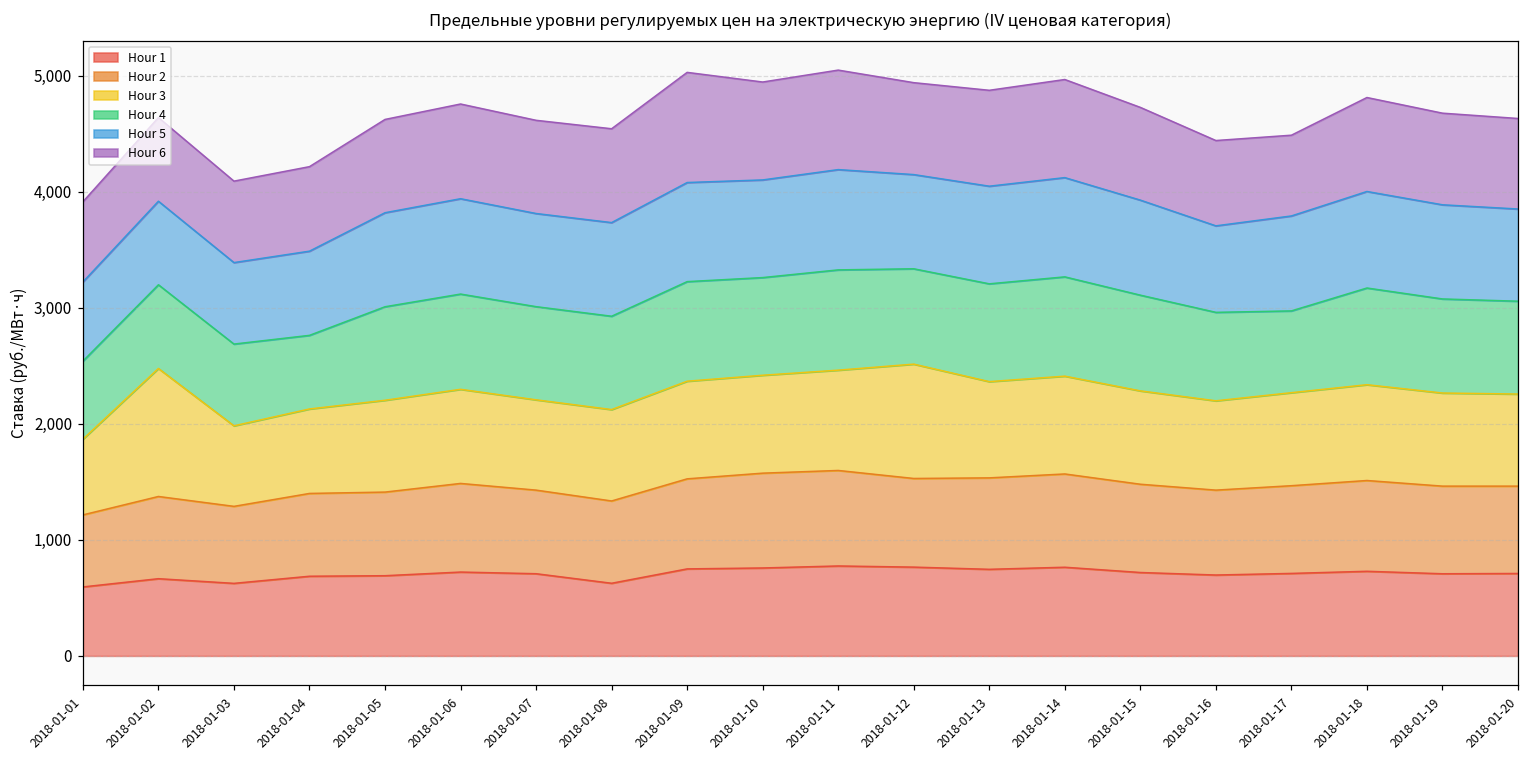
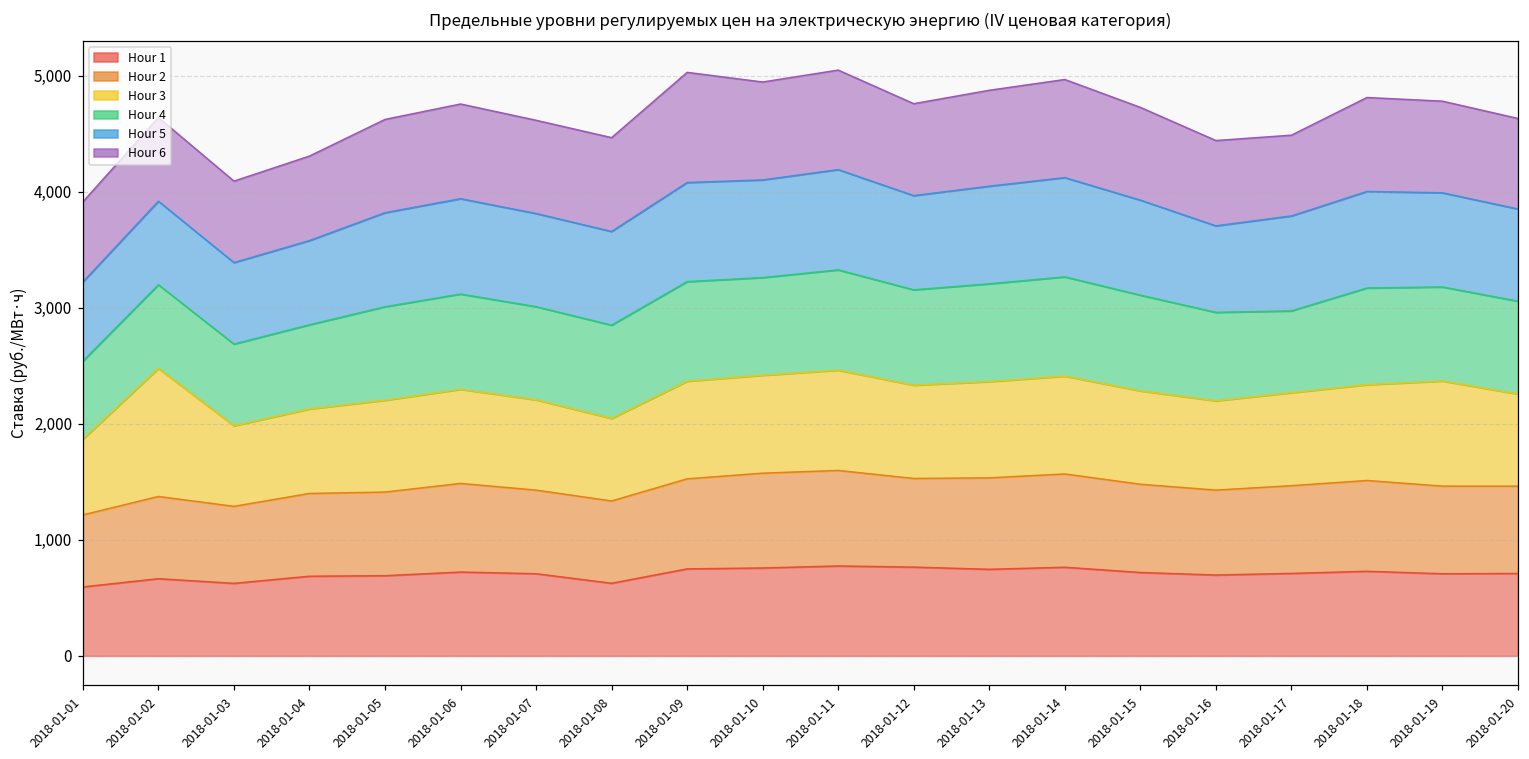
  {
    "Hour 3": {
      "2018-01-01": "650",
      "2018-01-02": "1,100",
      "2018-01-03": "690",
      "2018-01-04": "730",
      "2018-01-05": "790",
      "2018-01-06": "810",
      "2018-01-07": "780",
-     "2018-01-08": "790",
+     "2018-01-08": "710",
      "2018-01-09": "840",
      "2018-01-10": "840",
      "2018-01-11": "860",
-     "2018-01-12": "990",
+     "2018-01-12": "800",
      "2018-01-13": "830",
      "2018-01-14": "840",
      "2018-01-15": "800",
      "2018-01-16": "770",
      "2018-01-17": "800",
      "2018-01-18": "830",
-     "2018-01-19": "800",
+     "2018-01-19": "910",
      "2018-01-20": "790"
    },
    "Hour 4": {
      "2018-01-01": "670",
      "2018-01-02": "720",
      "2018-01-03": "700",
-     "2018-01-04": "630",
+     "2018-01-04": "730",
      "2018-01-05": "810",
      "2018-01-06": "820",
      "2018-01-07": "800",
      "2018-01-08": "800",
      "2018-01-09": "860",
      "2018-01-10": "840",
      "2018-01-11": "860",
      "2018-01-12": "820",
      "2018-01-13": "840",
      "2018-01-14": "860",
      "2018-01-15": "820",
      "2018-01-16": "760",
      "2018-01-17": "700",
      "2018-01-18": "830",
      "2018-01-19": "810",
      "2018-01-20": "800"
    },
    "Hour 5": {
      "2018-01-01": "680",
      "2018-01-02": "720",
      "2018-01-03": "700",
      "2018-01-04": "730",
      "2018-01-05": "810",
      "2018-01-06": "820",
      "2018-01-07": "800",
      "2018-01-08": "810",
      "2018-01-09": "850",
      "2018-01-10": "840",
      "2018-01-11": "860",
      "2018-01-12": "810",
      "2018-01-13": "840",
      "2018-01-14": "860",
      "2018-01-15": "820",
      "2018-01-16": "750",
      "2018-01-17": "820",
      "2018-01-18": "830",
      "2018-01-19": "810",
      "2018-01-20": "790"
    },
    "Hour 6": {
      "2018-01-01": "690",
      "2018-01-03": "700",
      "2018-01-04": "730",
      "2018-01-05": "800",
      "2018-01-06": "820",
      "2018-01-07": "800",
      "2018-01-08": "810",
      "2018-01-09": "950",
      "2018-01-10": "840",
      "2018-01-11": "860",
      "2018-01-12": "790",
      "2018-01-13": "830",
      "2018-01-14": "850",
      "2018-01-15": "800",
      "2018-01-16": "740",
      "2018-01-17": "700",
      "2018-01-18": "810",
      "2018-01-19": "790",
      "2018-01-20": "780"
    }
  }
